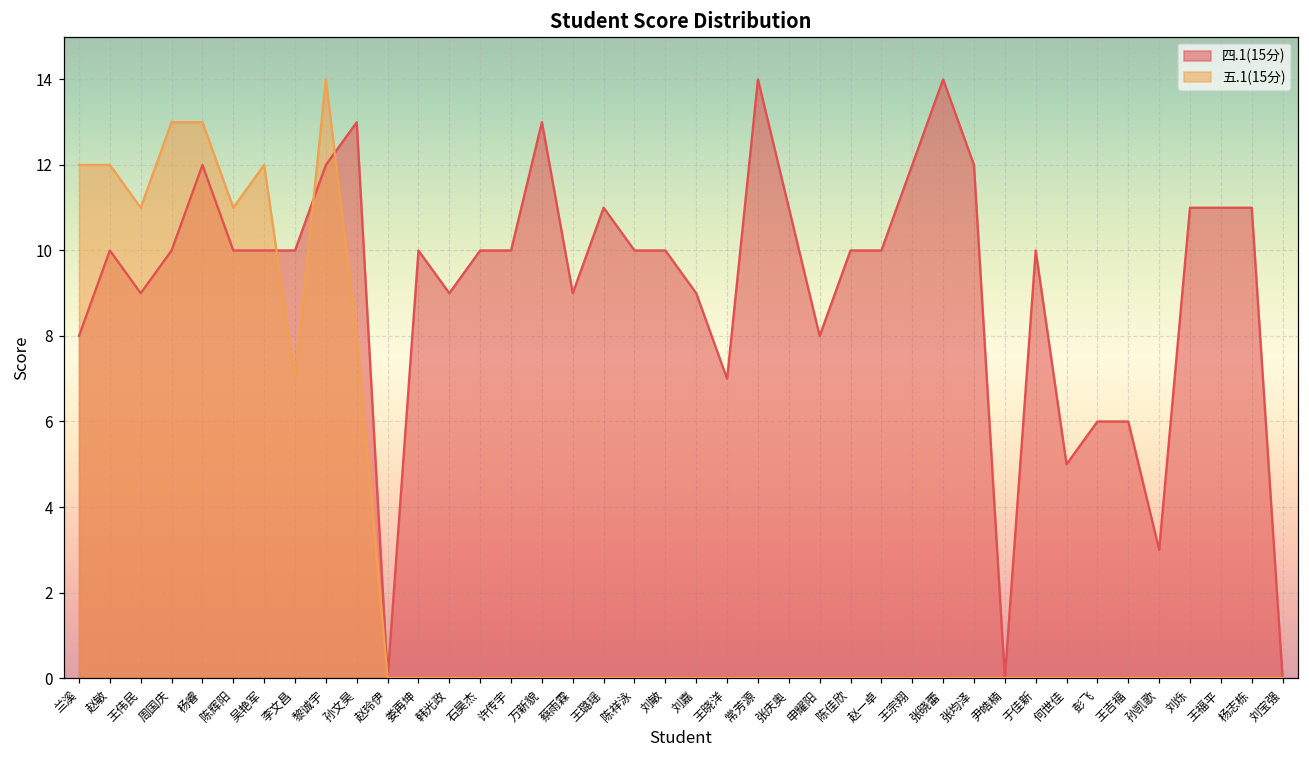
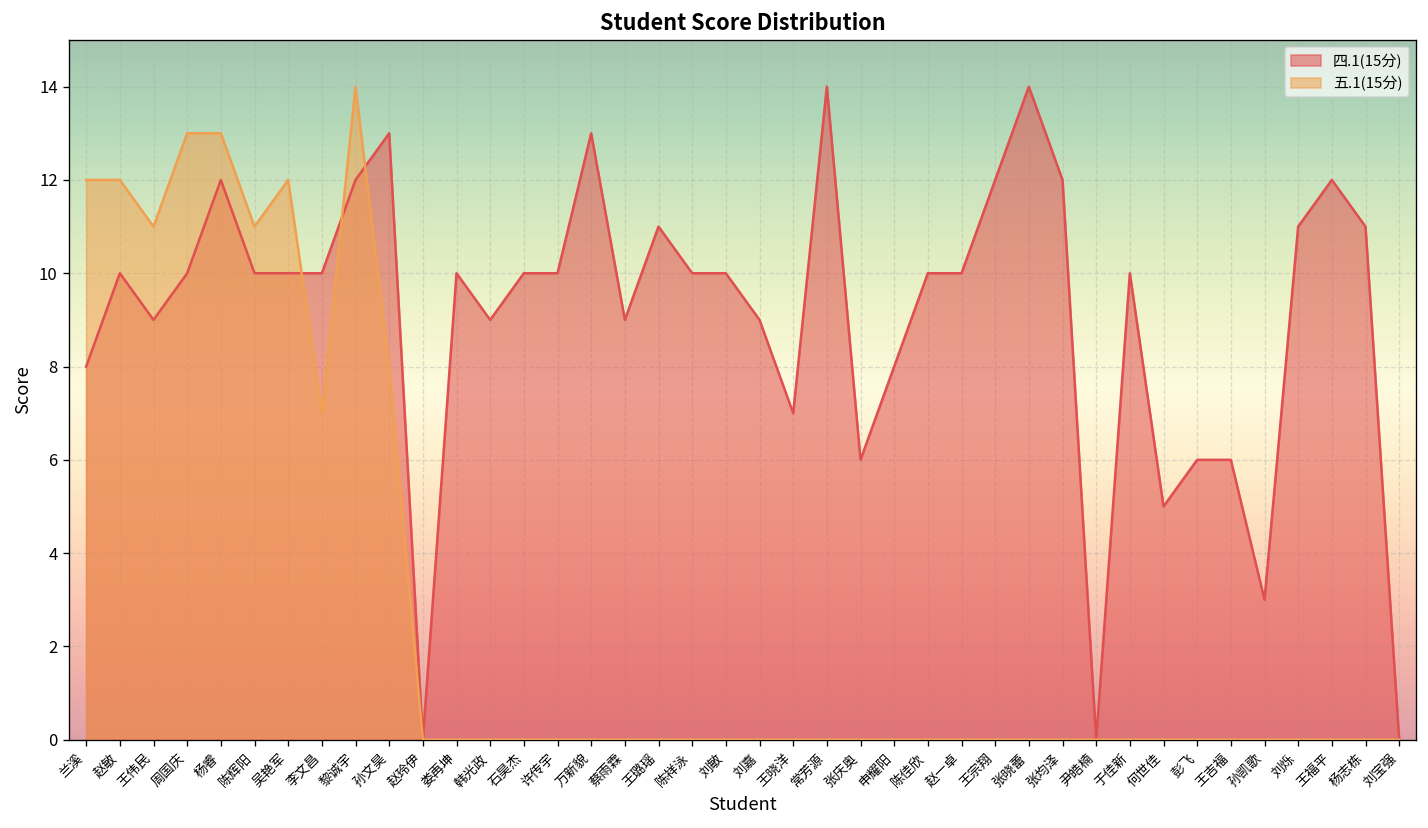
  {
    "四.1(15分)": {
      "兰溪": 8,
      "赵敏": 10,
      "王伟民": 9,
      "周国庆": 10,
      "杨睿": 12,
      "陈辉阳": 10,
      "吴艳军": 10,
      "李文昌": 10,
      "黎诚宇": 12,
      "孙文昊": 13,
      "娄再坤": 10,
      "韩光政": 9,
      "石昊杰": 10,
      "许传宇": 10,
      "万新貌": 13,
      "蔡雨霖": 9,
      "王璐瑶": 11,
      "陈祥泳": 10,
      "刘敏": 10,
      "刘嘉": 9,
      "王晓洋": 7,
      "常芳源": 14,
-     "张庆奥": 11,
+     "张庆奥": 6,
      "申耀阳": 8,
      "陈佳欣": 10,
      "赵一卓": 10,
      "王宗翔": 12,
      "张晓蕾": 14,
      "张均泽": 12,
      "于佳新": 10,
      "何世佳": 5,
      "彭飞": 6,
      "王吉福": 6,
      "孙凯歌": 3,
      "刘烁": 11,
-     "王福平": 11,
+     "王福平": 12,
      "杨志栋": 11
    },
    "五.1(15分)": {
      "兰溪": 12,
      "赵敏": 12,
      "王伟民": 11,
      "周国庆": 13,
      "杨睿": 13,
      "陈辉阳": 11,
      "吴艳军": 12,
      "李文昌": 7,
      "黎诚宇": 14,
      "孙文昊": 8,
      "娄再坤": 0,
      "韩光政": 0,
      "石昊杰": 0,
      "许传宇": 0,
      "万新貌": 0,
      "蔡雨霖": 0,
      "王璐瑶": 0,
      "陈祥泳": 0,
      "刘敏": 0,
      "刘嘉": 0,
      "王晓洋": 0,
      "常芳源": 0,
      "张庆奥": 0,
      "申耀阳": 0,
      "陈佳欣": 0,
      "赵一卓": 0,
      "王宗翔": 0,
      "张晓蕾": 0,
      "张均泽": 0,
      "于佳新": 0,
      "何世佳": 0,
      "彭飞": 0,
      "王吉福": 0,
      "孙凯歌": 0,
      "刘烁": 0,
      "王福平": 0,
      "杨志栋": 0
    }
  }
